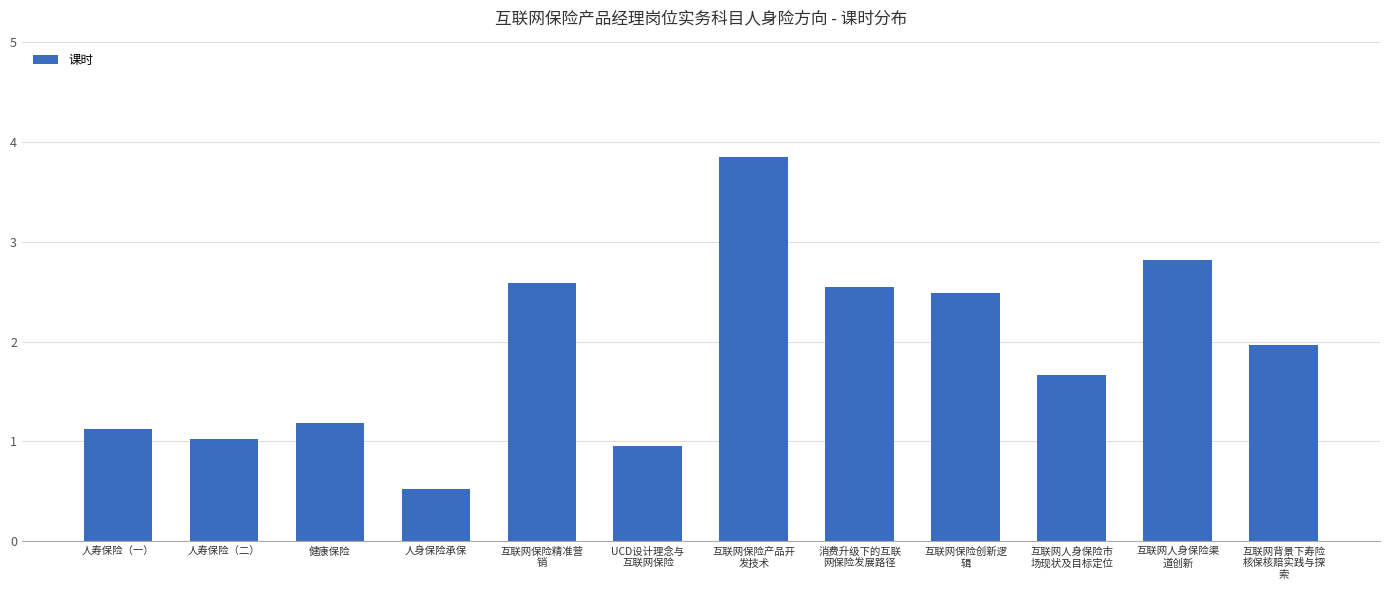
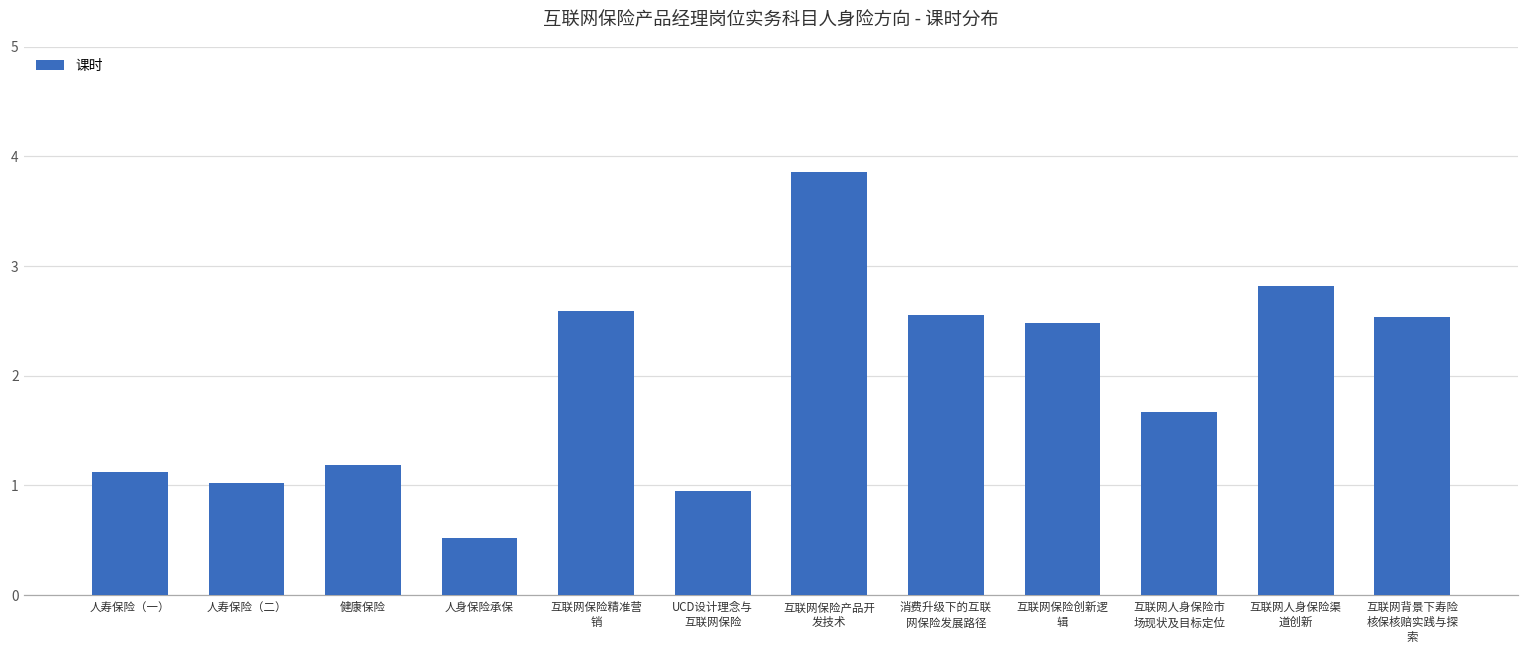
  {
    "人寿保险（一）": 1.1,
    "人寿保险（二）": 1.0,
    "健康保险": 1.2,
    "人身保险承保": 0.5,
    "互联网保险精准营 销": 2.6,
    "UCD设计理念与 互联网保险": 0.9,
    "互联网保险产品开 发技术": 3.9,
    "消费升级下的互联 网保险发展路径": 2.6,
    "互联网保险创新逻 辑": 2.5,
    "互联网人身保险市 场现状及目标定位": 1.7,
    "互联网人身保险渠 道创新": 2.8,
-   "互联网背景下寿险 核保核赔实践与探 索": 2.0
+   "互联网背景下寿险 核保核赔实践与探 索": 2.5
  }
